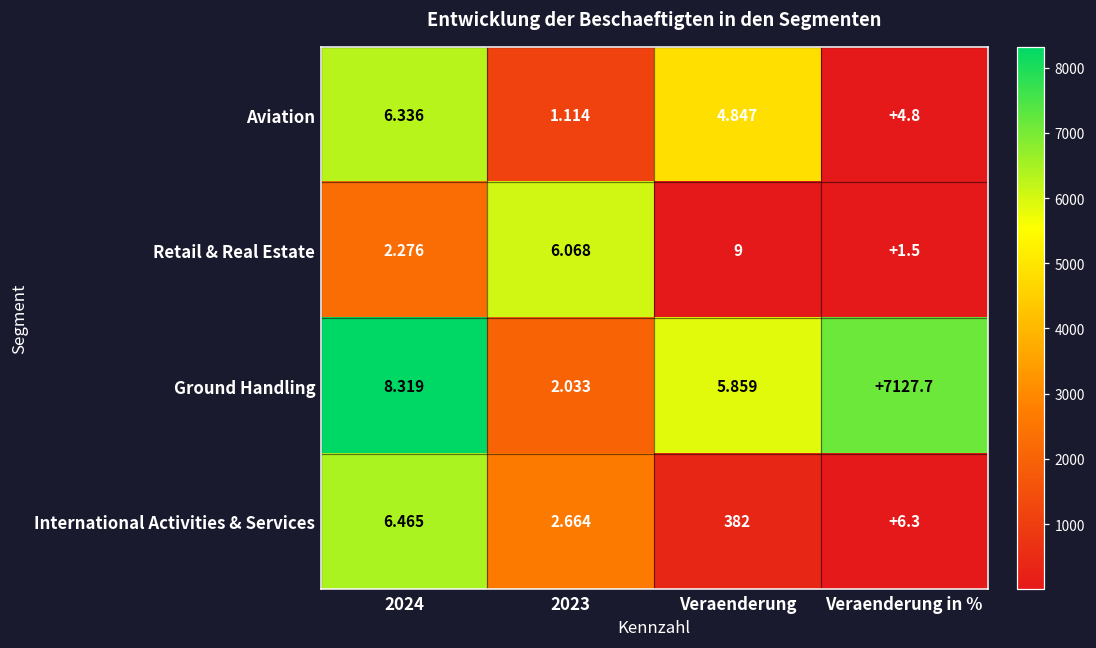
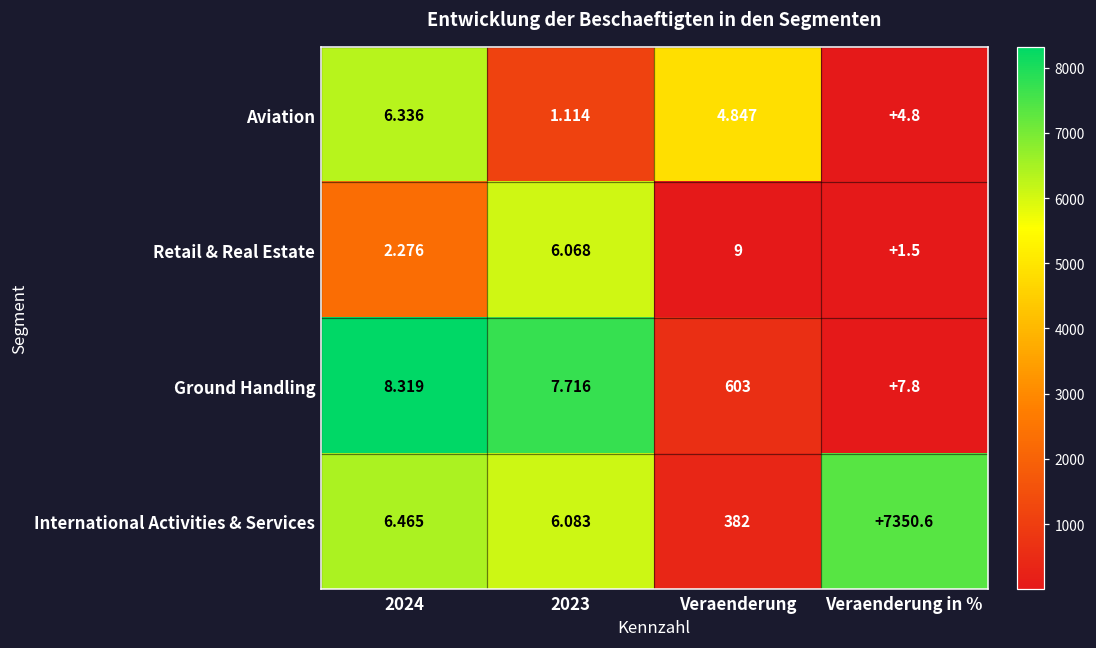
  {
    "Aviation": {
      "2024": "6.336",
      "2023": "1.114",
      "Veraenderung": "4.847",
      "Veraenderung in %": "+4.8"
    },
    "Retail & Real Estate": {
      "2024": "2.276",
      "2023": "6.068",
      "Veraenderung": "9",
      "Veraenderung in %": "+1.5"
    },
    "Ground Handling": {
      "2024": "8.319",
-     "2023": "2.033",
-     "Veraenderung": "5.859",
-     "Veraenderung in %": "+7127.7"
+     "2023": "7.716",
+     "Veraenderung": "603",
+     "Veraenderung in %": "+7.8"
    },
    "International Activities & Services": {
      "2024": "6.465",
-     "2023": "2.664",
+     "2023": "6.083",
      "Veraenderung": "382",
-     "Veraenderung in %": "+6.3"
+     "Veraenderung in %": "+7350.6"
    }
  }
